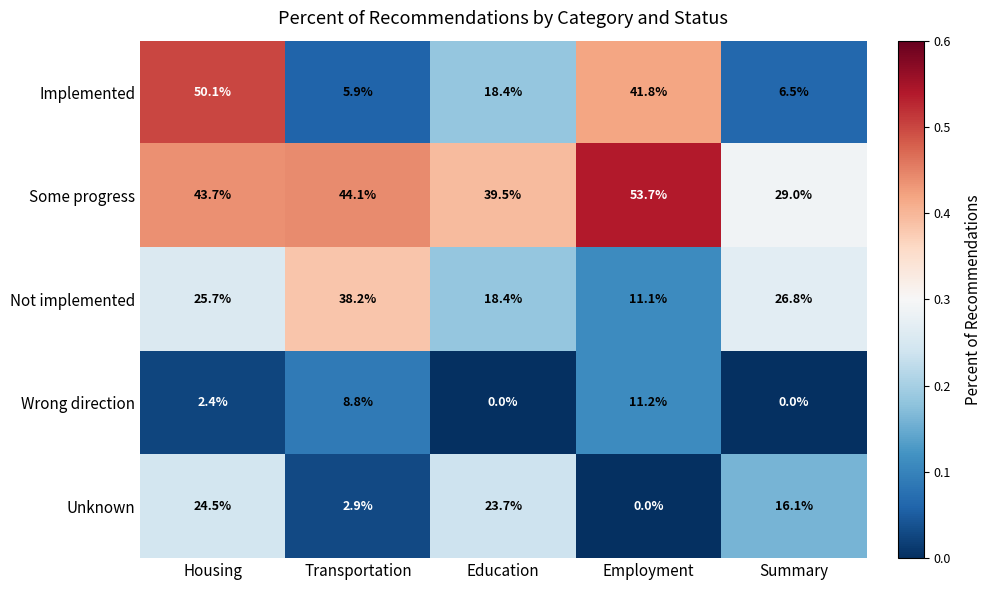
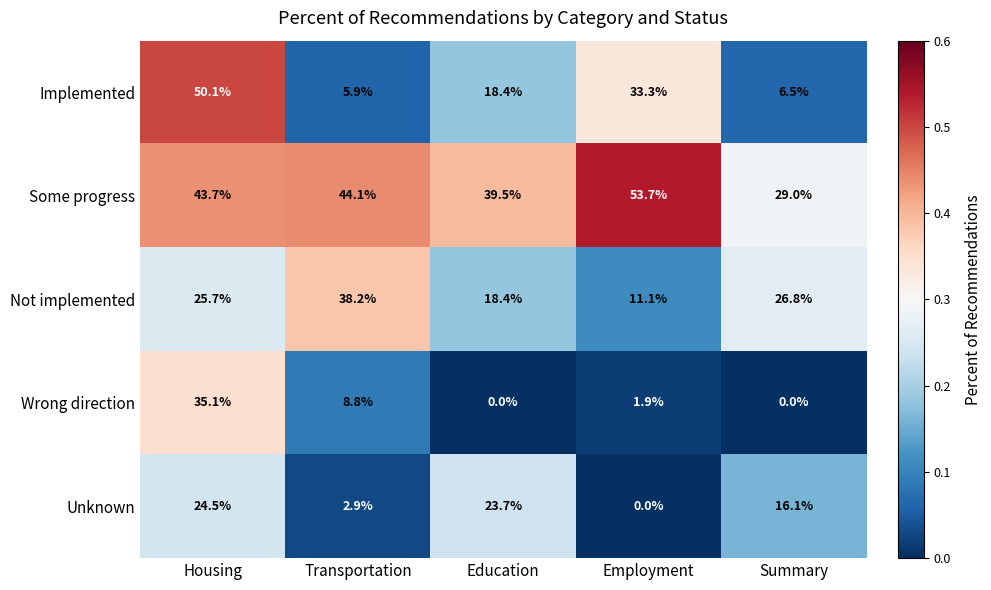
  {
    "Implemented": {
      "Housing": "50.1%",
      "Transportation": "5.9%",
      "Education": "18.4%",
-     "Employment": "41.8%",
+     "Employment": "33.3%",
      "Summary": "6.5%"
    },
    "Some progress": {
      "Housing": "43.7%",
      "Transportation": "44.1%",
      "Education": "39.5%",
      "Employment": "53.7%",
      "Summary": "29.0%"
    },
    "Not implemented": {
      "Housing": "25.7%",
      "Transportation": "38.2%",
      "Education": "18.4%",
      "Employment": "11.1%",
      "Summary": "26.8%"
    },
    "Wrong direction": {
-     "Housing": "2.4%",
+     "Housing": "35.1%",
      "Transportation": "8.8%",
      "Education": "0.0%",
-     "Employment": "11.2%",
+     "Employment": "1.9%",
      "Summary": "0.0%"
    },
    "Unknown": {
      "Housing": "24.5%",
      "Transportation": "2.9%",
      "Education": "23.7%",
      "Employment": "0.0%",
      "Summary": "16.1%"
    }
  }
